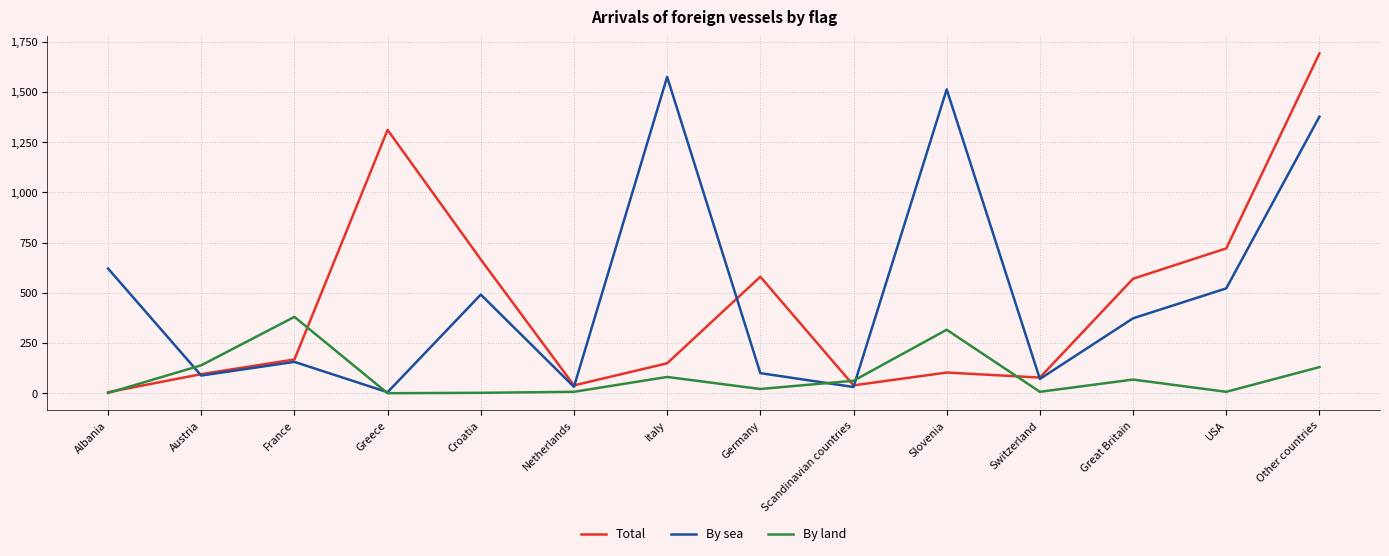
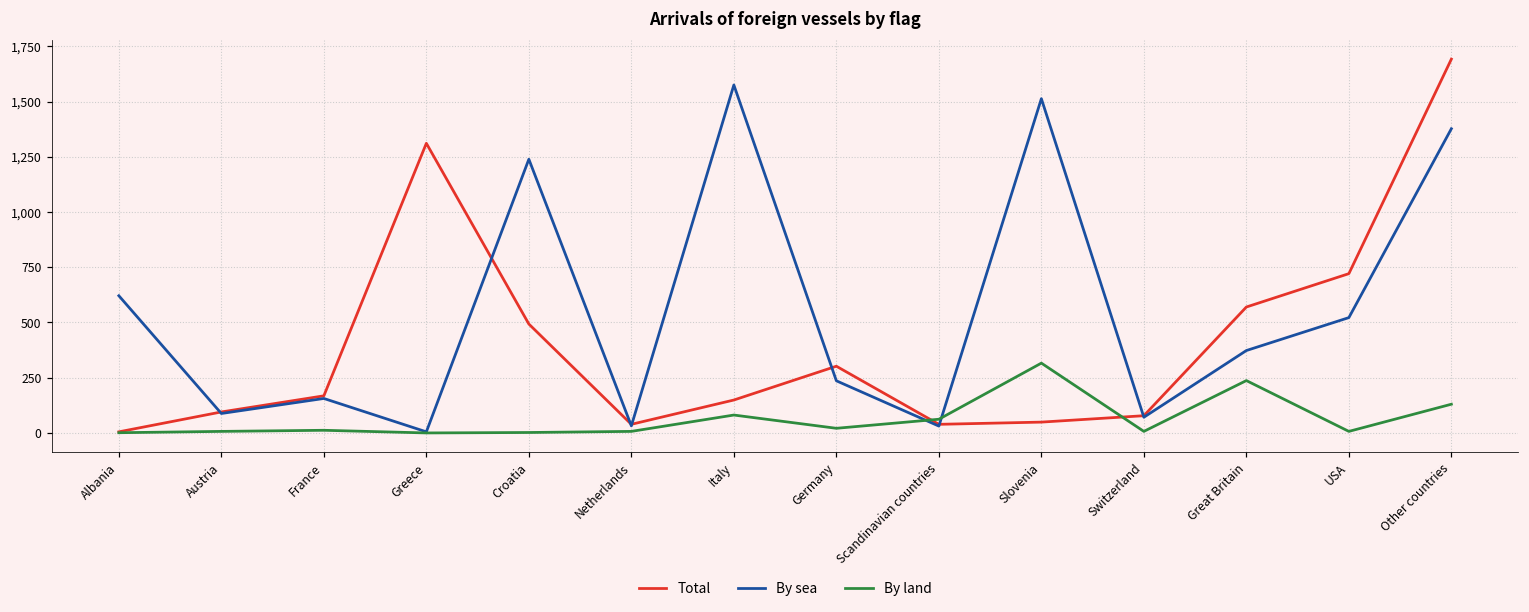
  {
    "Total": {
      "Greece": "1,310",
-     "Croatia": "670",
+     "Croatia": "490",
      "Italy": "150",
-     "Germany": "580",
-     "Slovenia": "100",
+     "Germany": "300",
+     "Slovenia": "50",
      "Great Britain": "570",
      "USA": "720",
      "Other countries": "1,690"
    },
    "By sea": {
      "Albania": "620",
-     "Croatia": "490",
+     "Croatia": "1,240",
      "Italy": "1,580",
-     "Germany": "100",
+     "Germany": "240",
      "Slovenia": "1,510",
      "Great Britain": "370",
      "USA": "520",
      "Other countries": "1,380"
    },
    "By land": {
-     "Austria": "140",
-     "France": "380",
+     "Austria": "10",
+     "France": "10",
      "Croatia": "0",
      "Netherlands": "10",
      "Italy": "80",
      "Germany": "20",
      "Scandinavian countries": "60",
      "Slovenia": "320",
      "Switzerland": "10",
-     "Great Britain": "70",
+     "Great Britain": "240",
      "USA": "10",
      "Other countries": "130"
    }
  }
